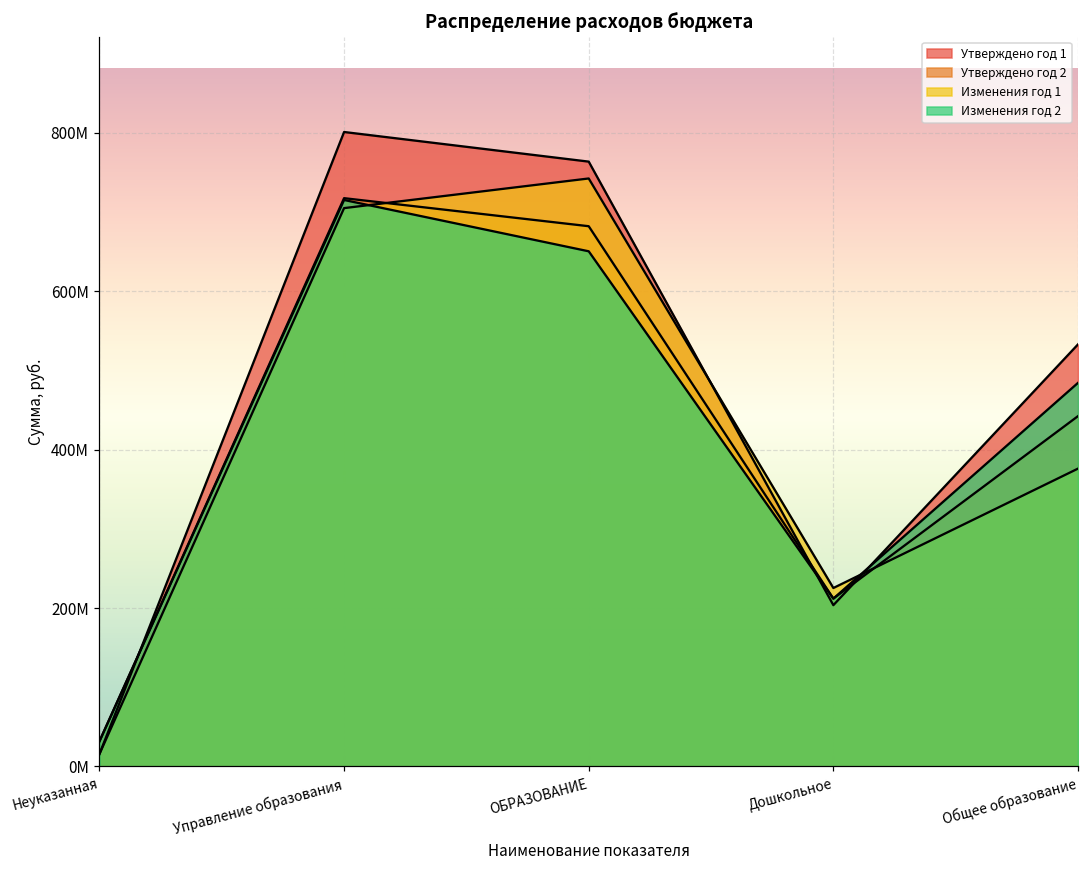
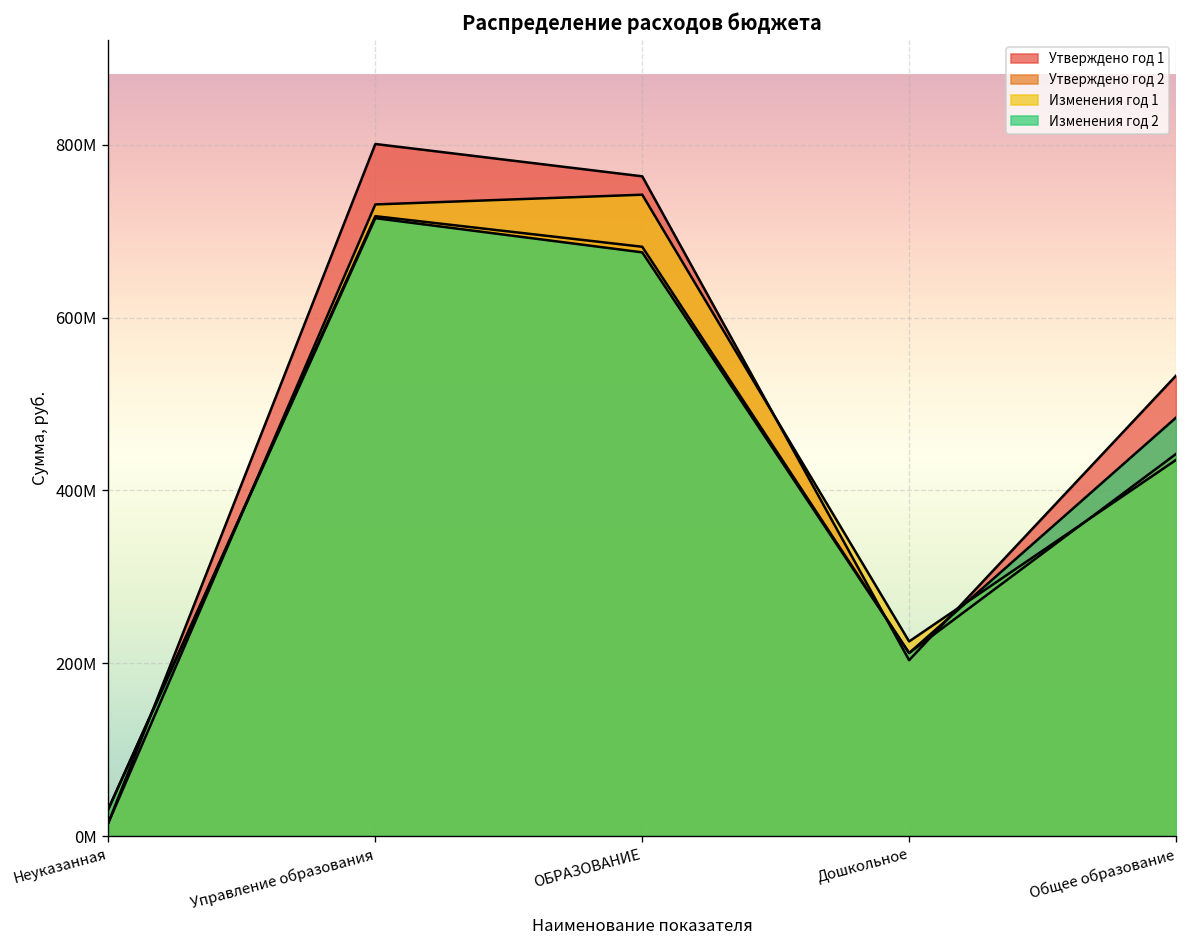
  {
    "Изменения год 1": {
-     "Управление образования": 700000000,
+     "Управление образования": 730000000,
      "ОБРАЗОВАНИЕ": 740000000,
      "Дошкольное": 230000000,
-     "Общее образование": 380000000
+     "Общее образование": 440000000
    },
    "Изменения год 2": {
-     "ОБРАЗОВАНИЕ": 650000000,
+     "ОБРАЗОВАНИЕ": 680000000,
      "Общее образование": 480000000
    }
  }
